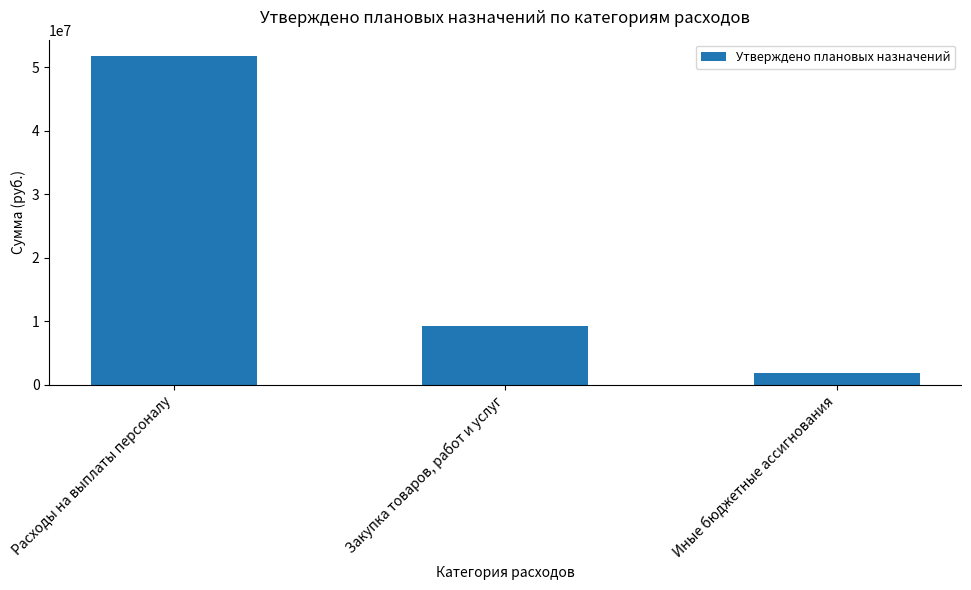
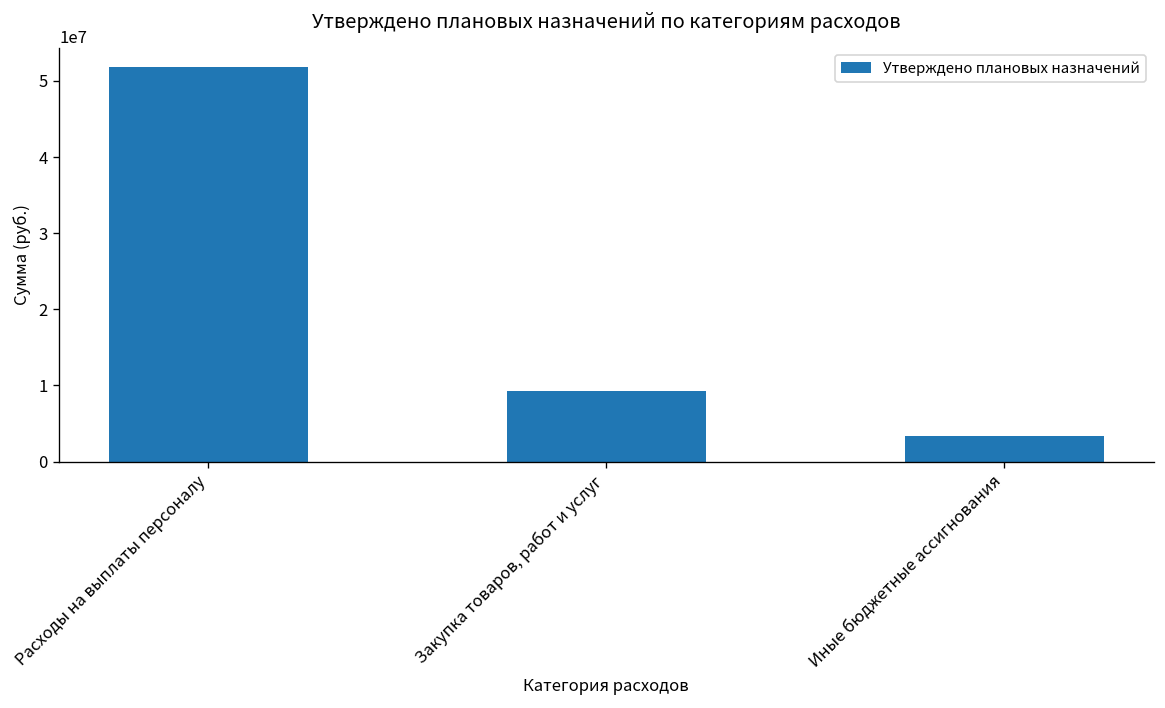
  {
    "Расходы на выплаты персоналу": 52000000,
    "Закупка товаров, работ и услуг": 9000000,
-   "Иные бюджетные ассигнования": 2000000
+   "Иные бюджетные ассигнования": 3000000
  }
